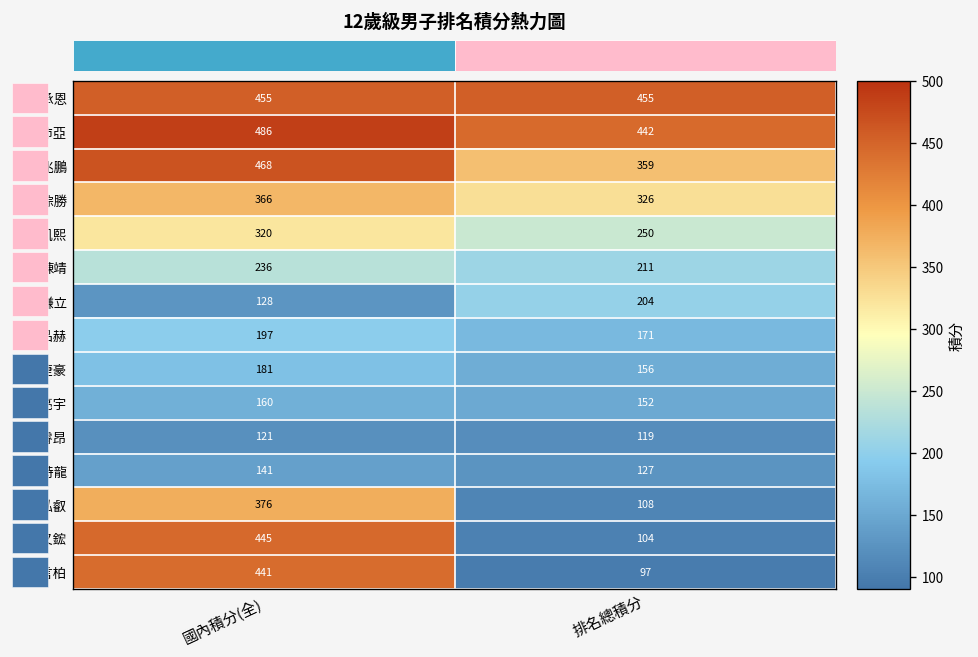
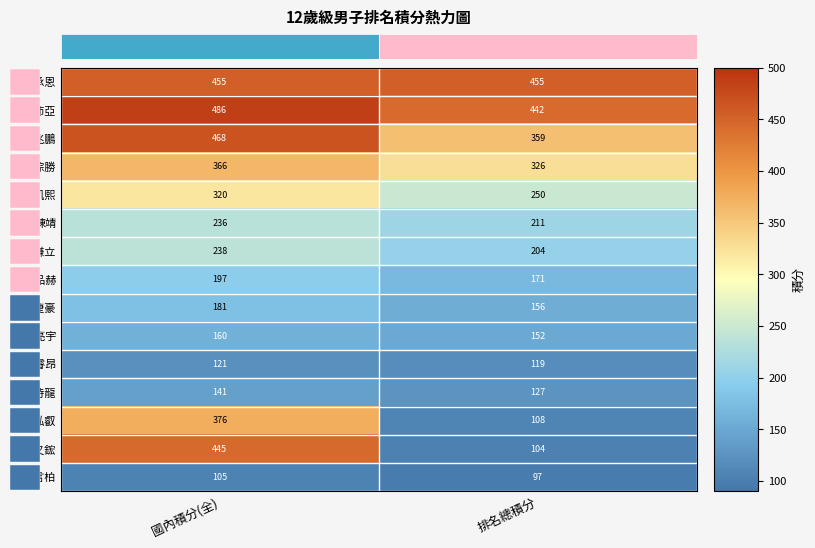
  {
    "蔡承恩": {
      "國內積分(全)": 455,
      "排名總積分": 455
    },
    "廖沛亞": {
      "國內積分(全)": 486,
      "排名總積分": 442
    },
    "謝兆鵬": {
      "國內積分(全)": 468,
      "排名總積分": 359
    },
    "楊悰勝": {
      "國內積分(全)": 366,
      "排名總積分": 326
    },
    "鄭凱熙": {
      "國內積分(全)": 320,
      "排名總積分": 250
    },
    "陳靖": {
      "國內積分(全)": 236,
      "排名總積分": 211
    },
    "吳謙立": {
-     "國內積分(全)": 128,
+     "國內積分(全)": 238,
      "排名總積分": 204
    },
    "陳品赫": {
      "國內積分(全)": 197,
      "排名總積分": 171
    },
    "林倢豪": {
      "國內積分(全)": 181,
      "排名總積分": 156
    },
    "陳亮宇": {
      "國內積分(全)": 160,
      "排名總積分": 152
    },
    "陳睿昂": {
      "國內積分(全)": 121,
      "排名總積分": 119
    },
    "蔡特龍": {
      "國內積分(全)": 141,
      "排名總積分": 127
    },
    "林泓叡": {
      "國內積分(全)": 376,
      "排名總積分": 108
    },
    "廖又鋐": {
      "國內積分(全)": 445,
      "排名總積分": 104
    },
    "林言柏": {
-     "國內積分(全)": 441,
+     "國內積分(全)": 105,
      "排名總積分": 97
    }
  }
